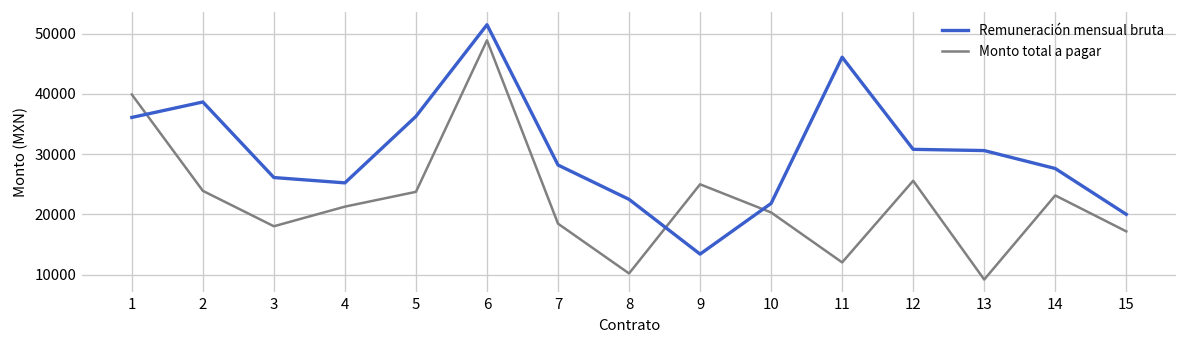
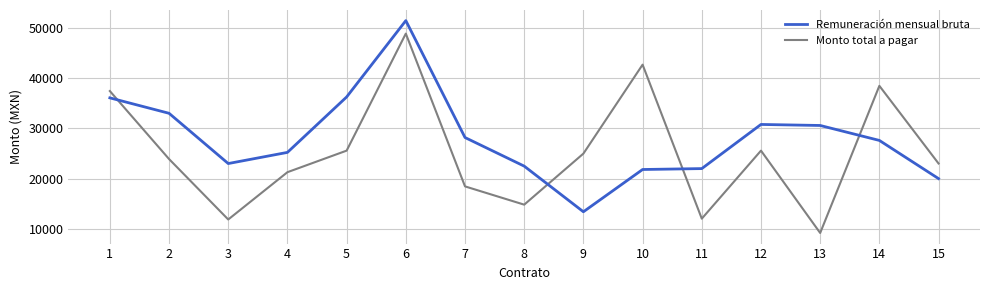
  {
    "Remuneración mensual bruta": {
      "1": 36000,
-     "2": 39000,
-     "3": 26000,
+     "2": 33000,
+     "3": 23000,
      "4": 25000,
      "5": 36000,
      "6": 52000,
      "7": 28000,
      "8": 22000,
      "9": 13000,
      "10": 22000,
-     "11": 46000,
+     "11": 22000,
      "12": 31000,
      "13": 31000,
      "14": 28000,
      "15": 20000
    },
    "Monto total a pagar": {
-     "1": 40000,
+     "1": 37000,
      "2": 24000,
-     "3": 18000,
+     "3": 12000,
      "4": 21000,
-     "5": 24000,
+     "5": 26000,
      "6": 49000,
      "7": 18000,
-     "8": 10000,
+     "8": 15000,
      "9": 25000,
-     "10": 20000,
+     "10": 43000,
      "11": 12000,
      "12": 26000,
      "13": 9000,
-     "14": 23000,
-     "15": 17000
+     "14": 38000,
+     "15": 23000
    }
  }
